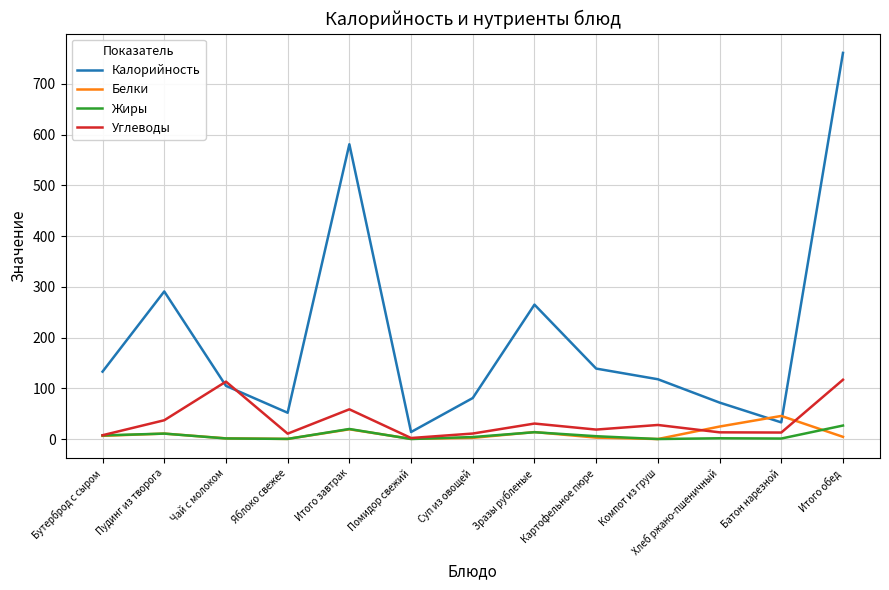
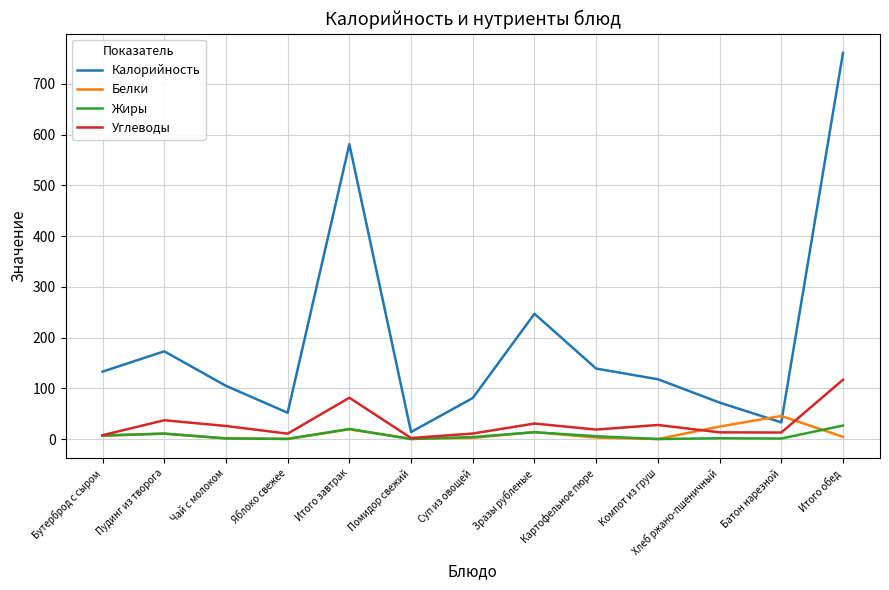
  {
    "Калорийность": {
      "Бутерброд с сыром": 130,
-     "Пудинг из творога": 290,
+     "Пудинг из творога": 170,
      "Чай с молоком": 110,
      "Яблоко свежее": 50,
      "Итого завтрак": 580,
      "Помидор свежий": 10,
      "Суп из овощей": 80,
-     "Зразы рубленые": 270,
+     "Зразы рубленые": 250,
      "Картофельное пюре": 140,
      "Компот из груш": 120,
      "Хлеб ржано-пшеничный": 70,
      "Батон нарезной": 30,
      "Итого обед": 760
    },
    "Белки": {
      "Хлеб ржано-пшеничный": 20,
      "Батон нарезной": 50,
      "Итого обед": 0
    },
    "Жиры": {
      "Хлеб ржано-пшеничный": 0,
      "Батон нарезной": 0,
      "Итого обед": 30
    },
    "Углеводы": {
      "Пудинг из творога": 40,
-     "Чай с молоком": 110,
+     "Чай с молоком": 30,
      "Яблоко свежее": 10,
-     "Итого завтрак": 60,
+     "Итого завтрак": 80,
      "Суп из овощей": 10,
      "Зразы рубленые": 30,
      "Картофельное пюре": 20,
      "Компот из груш": 30,
      "Хлеб ржано-пшеничный": 10,
      "Батон нарезной": 10,
      "Итого обед": 120
    }
  }
